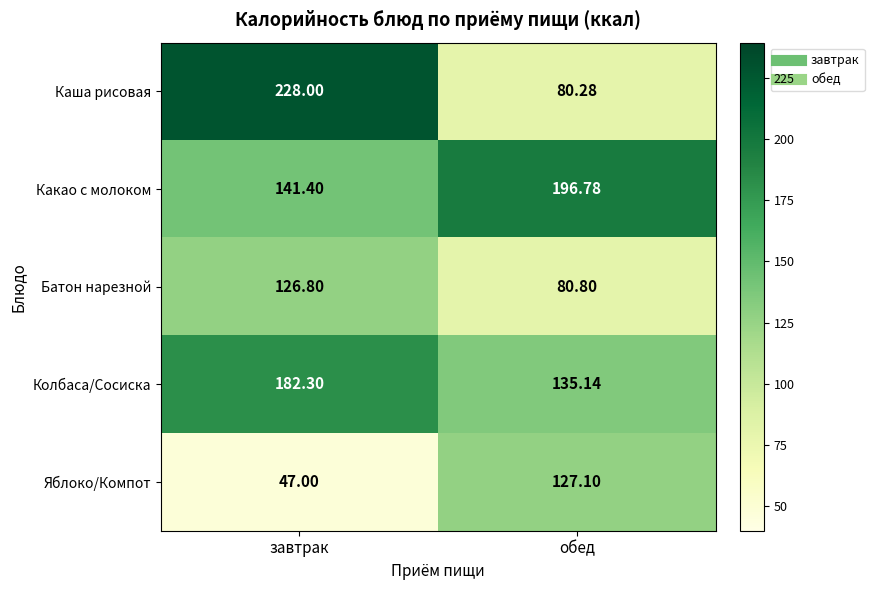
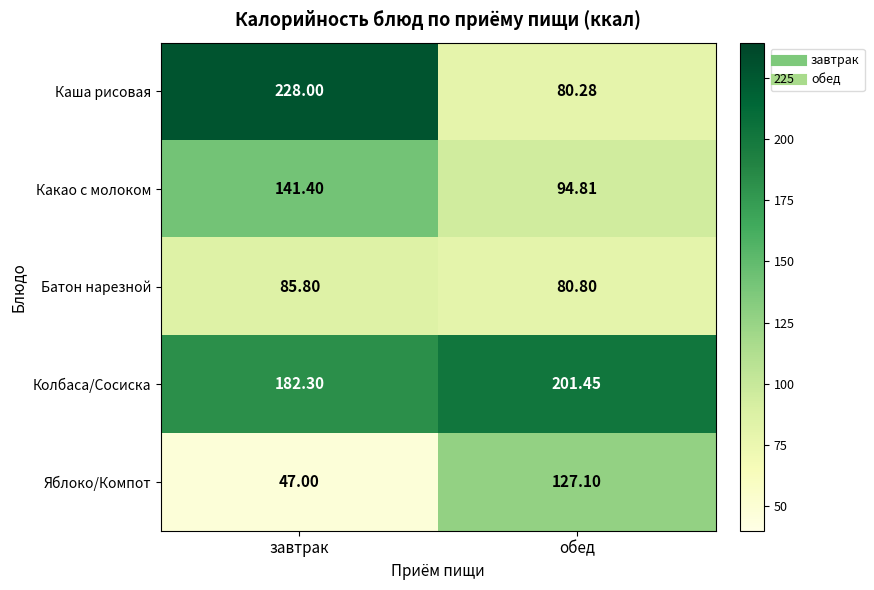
  {
    "Каша рисовая": {
      "завтрак": 228.00,
      "обед": 80.28
    },
    "Какао с молоком": {
      "завтрак": 141.40,
-     "обед": 196.78
+     "обед": 94.81
    },
    "Батон нарезной": {
-     "завтрак": 126.80,
+     "завтрак": 85.80,
      "обед": 80.80
    },
    "Колбаса/Сосиска": {
      "завтрак": 182.30,
-     "обед": 135.14
+     "обед": 201.45
    },
    "Яблоко/Компот": {
      "завтрак": 47.00,
      "обед": 127.10
    }
  }
